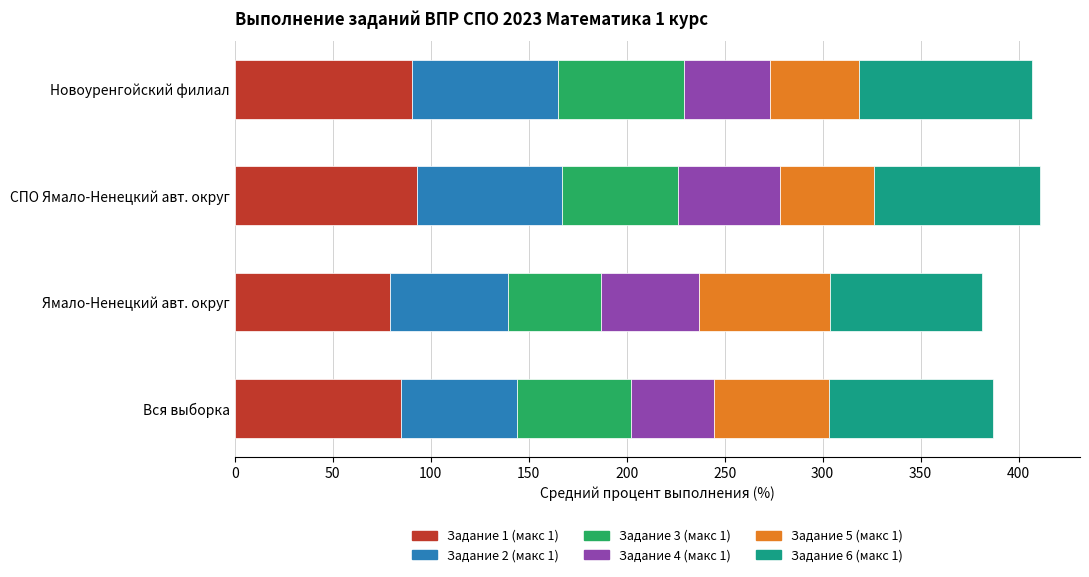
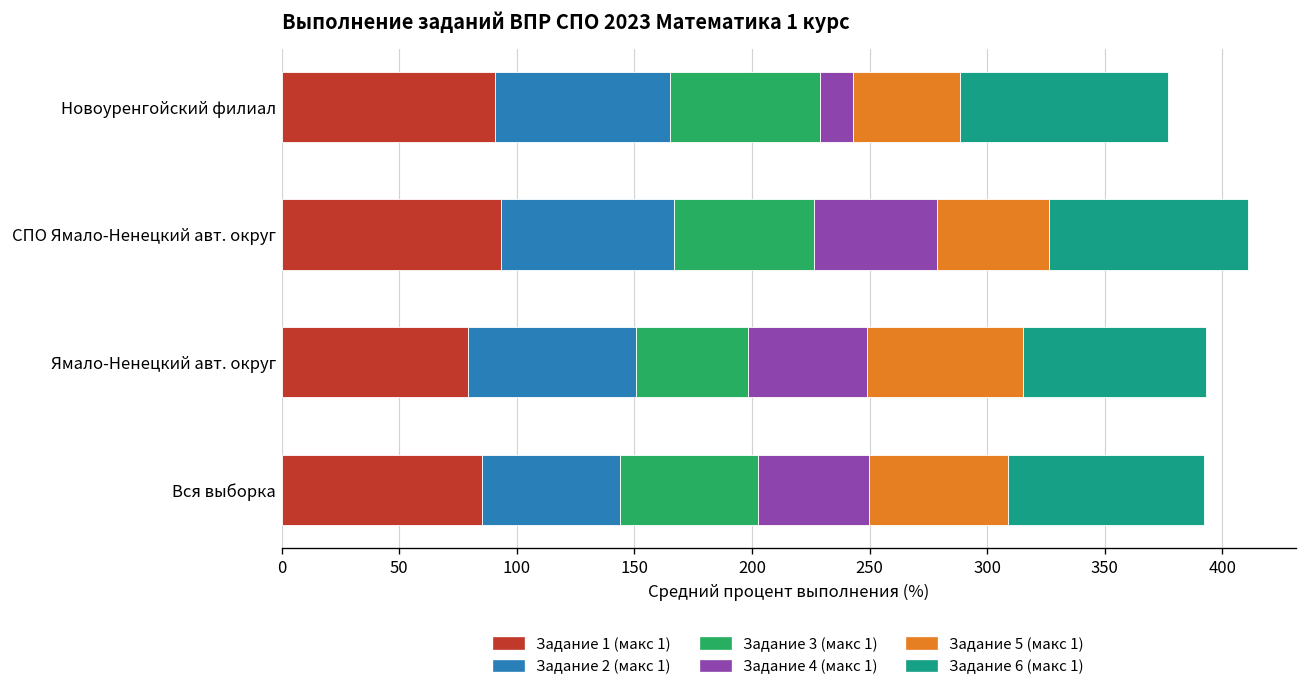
  {
    "Задание 1 (макс 1)": {
      "Новоуренгойский филиал": 91,
      "СПО Ямало-Ненецкий авт. округ": 93,
      "Ямало-Ненецкий авт. округ": 79,
      "Вся выборка": 85
    },
    "Задание 2 (макс 1)": {
      "Новоуренгойский филиал": 74,
      "СПО Ямало-Ненецкий авт. округ": 74,
-     "Ямало-Ненецкий авт. округ": 60,
+     "Ямало-Ненецкий авт. округ": 71,
      "Вся выборка": 59
    },
    "Задание 4 (макс 1)": {
-     "Новоуренгойский филиал": 44,
+     "Новоуренгойский филиал": 14,
      "СПО Ямало-Ненецкий авт. округ": 52,
      "Ямало-Ненецкий авт. округ": 50,
-     "Вся выборка": 42
+     "Вся выборка": 47
    },
    "Задание 5 (макс 1)": {
      "Новоуренгойский филиал": 45,
      "СПО Ямало-Ненецкий авт. округ": 48,
      "Ямало-Ненецкий авт. округ": 66,
      "Вся выборка": 59
    }
  }
